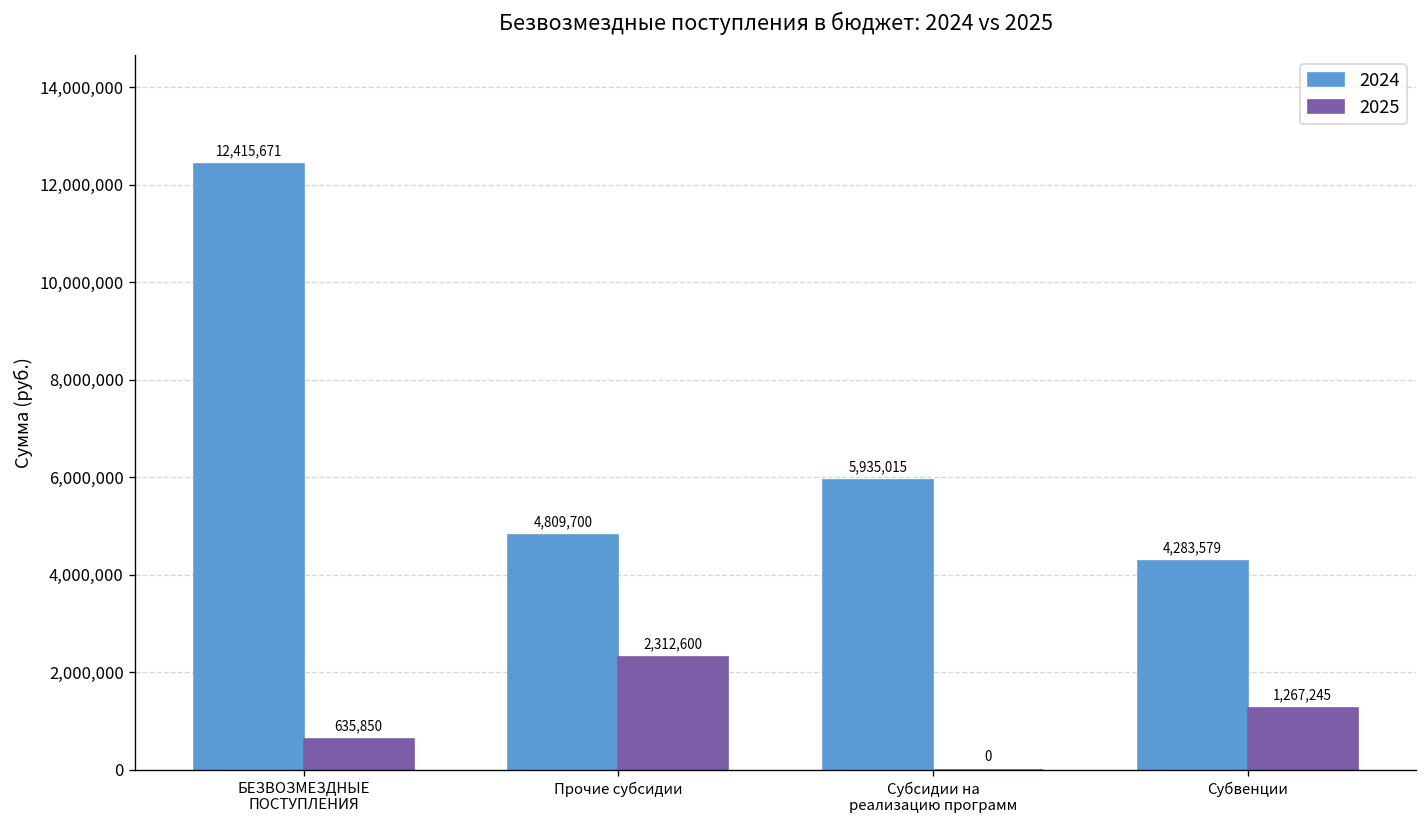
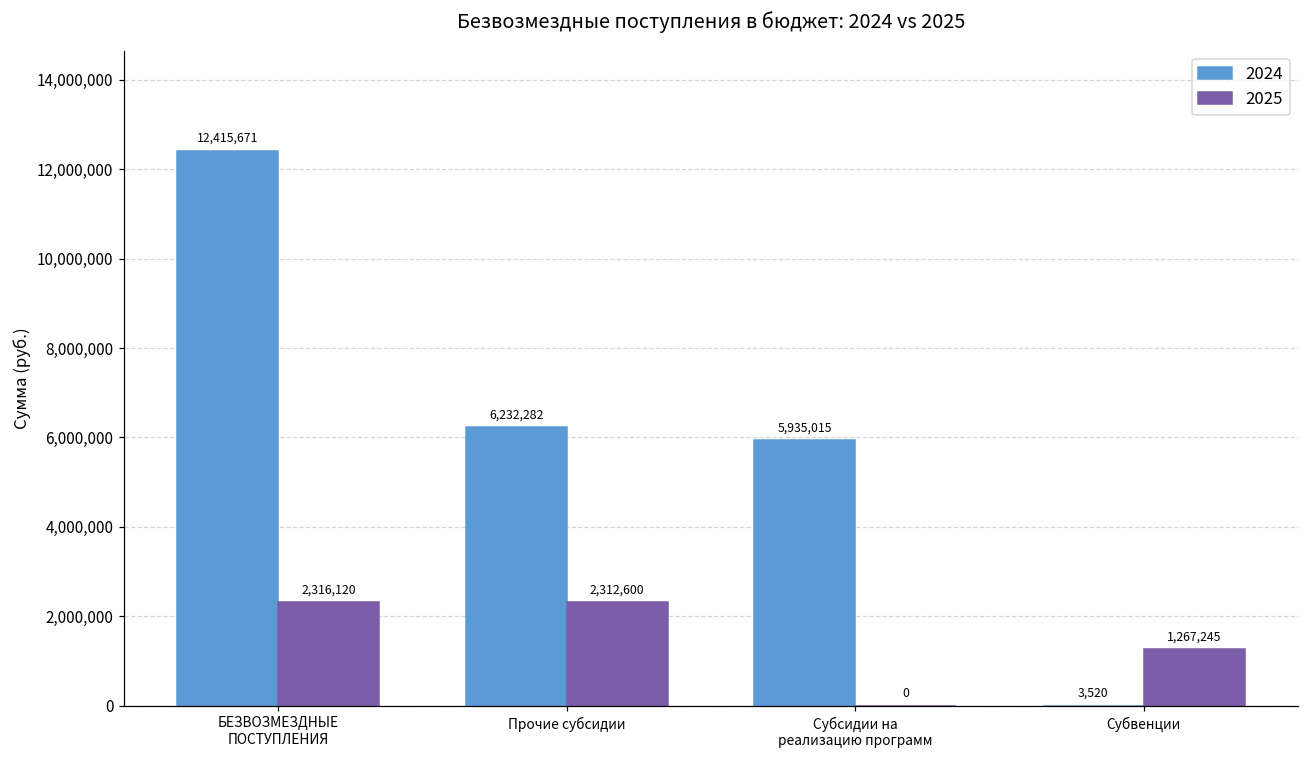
  {
    "2024": {
      "БЕЗВОЗМЕЗДНЫЕ ПОСТУПЛЕНИЯ": "12,415,671",
-     "Прочие субсидии": "4,809,700",
+     "Прочие субсидии": "6,232,282",
      "Субсидии на реализацию программ": "5,935,015",
-     "Субвенции": "4,283,579"
+     "Субвенции": "3,520"
    },
    "2025": {
-     "БЕЗВОЗМЕЗДНЫЕ ПОСТУПЛЕНИЯ": "635,850",
+     "БЕЗВОЗМЕЗДНЫЕ ПОСТУПЛЕНИЯ": "2,316,120",
      "Прочие субсидии": "2,312,600",
      "Субсидии на реализацию программ": "0",
      "Субвенции": "1,267,245"
    }
  }
